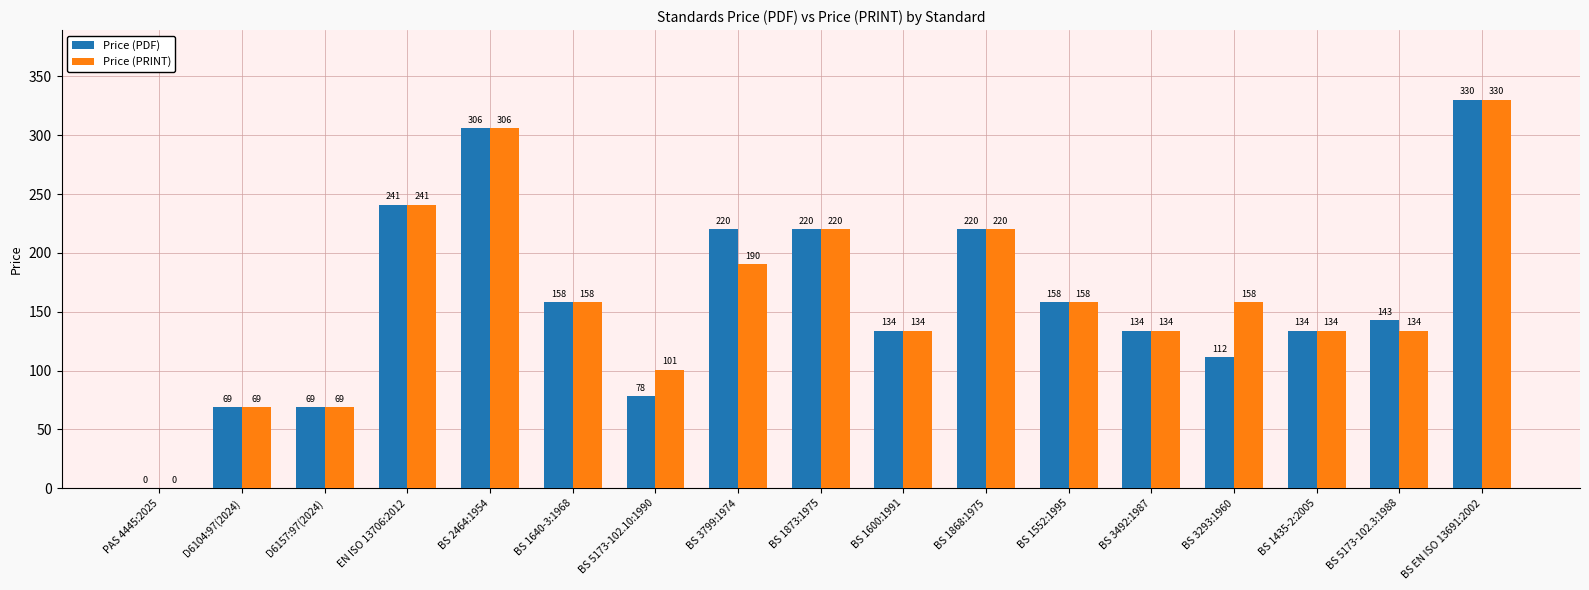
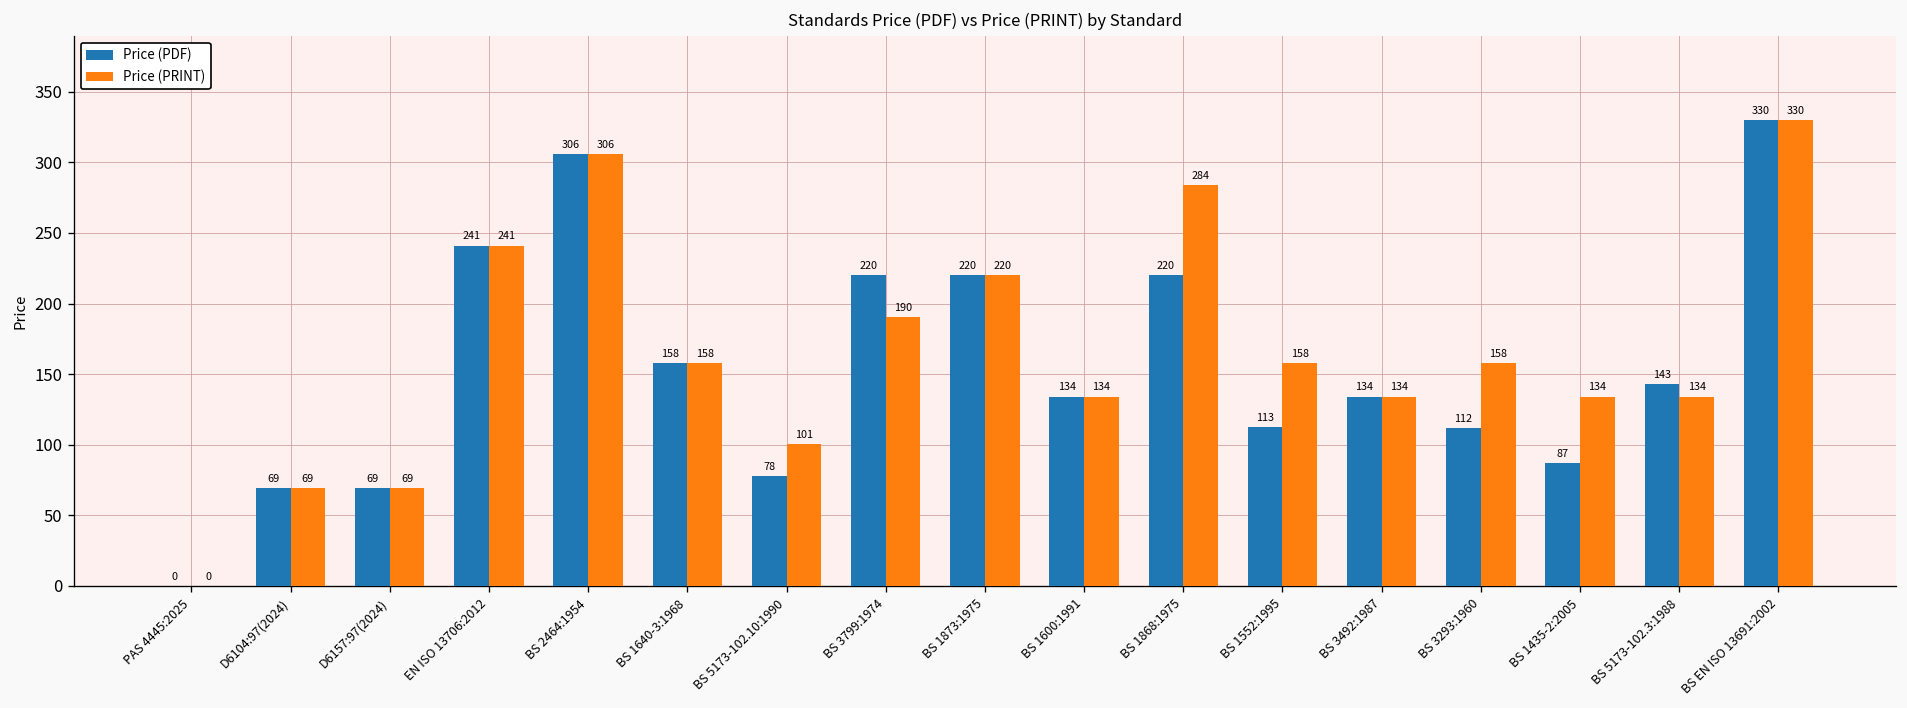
  {
    "Price (PDF)": {
      "PAS 4445:2025": 0,
      "D6104:97(2024)": 69,
      "D6157:97(2024)": 69,
      "EN ISO 13706:2012": 241,
      "BS 2464:1954": 306,
      "BS 1640-3:1968": 158,
      "BS 5173-102.10:1990": 78,
      "BS 3799:1974": 220,
      "BS 1873:1975": 220,
      "BS 1600:1991": 134,
      "BS 1868:1975": 220,
-     "BS 1552:1995": 158,
+     "BS 1552:1995": 113,
      "BS 3492:1987": 134,
      "BS 3293:1960": 112,
-     "BS 1435-2:2005": 134,
+     "BS 1435-2:2005": 87,
      "BS 5173-102.3:1988": 143,
      "BS EN ISO 13691:2002": 330
    },
    "Price (PRINT)": {
      "PAS 4445:2025": 0,
      "D6104:97(2024)": 69,
      "D6157:97(2024)": 69,
      "EN ISO 13706:2012": 241,
      "BS 2464:1954": 306,
      "BS 1640-3:1968": 158,
      "BS 5173-102.10:1990": 101,
      "BS 3799:1974": 190,
      "BS 1873:1975": 220,
      "BS 1600:1991": 134,
-     "BS 1868:1975": 220,
+     "BS 1868:1975": 284,
      "BS 1552:1995": 158,
      "BS 3492:1987": 134,
      "BS 3293:1960": 158,
      "BS 1435-2:2005": 134,
      "BS 5173-102.3:1988": 134,
      "BS EN ISO 13691:2002": 330
    }
  }
